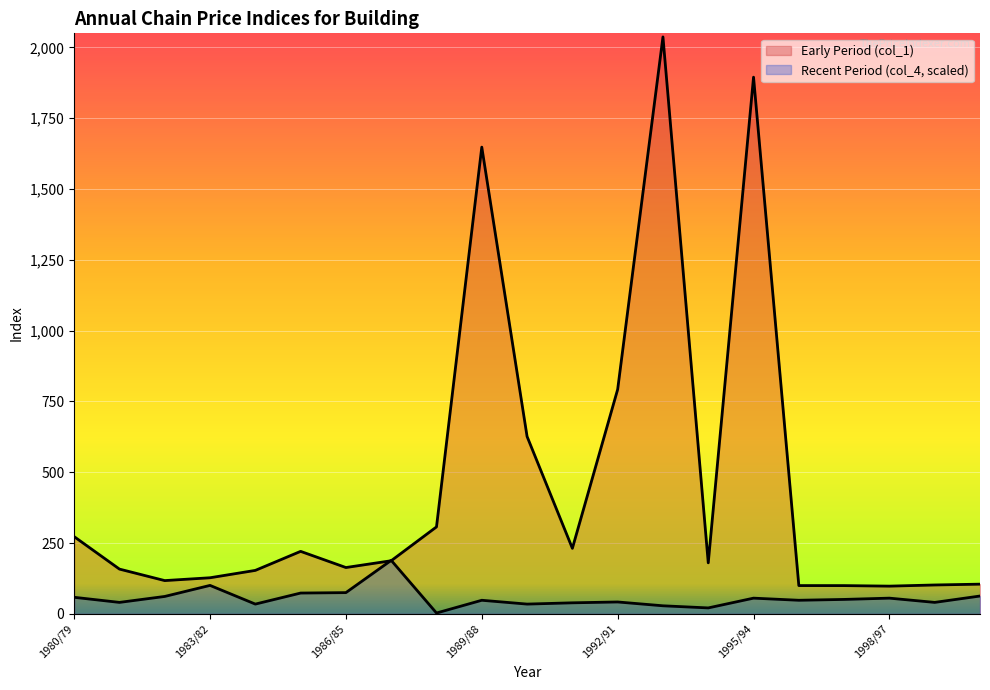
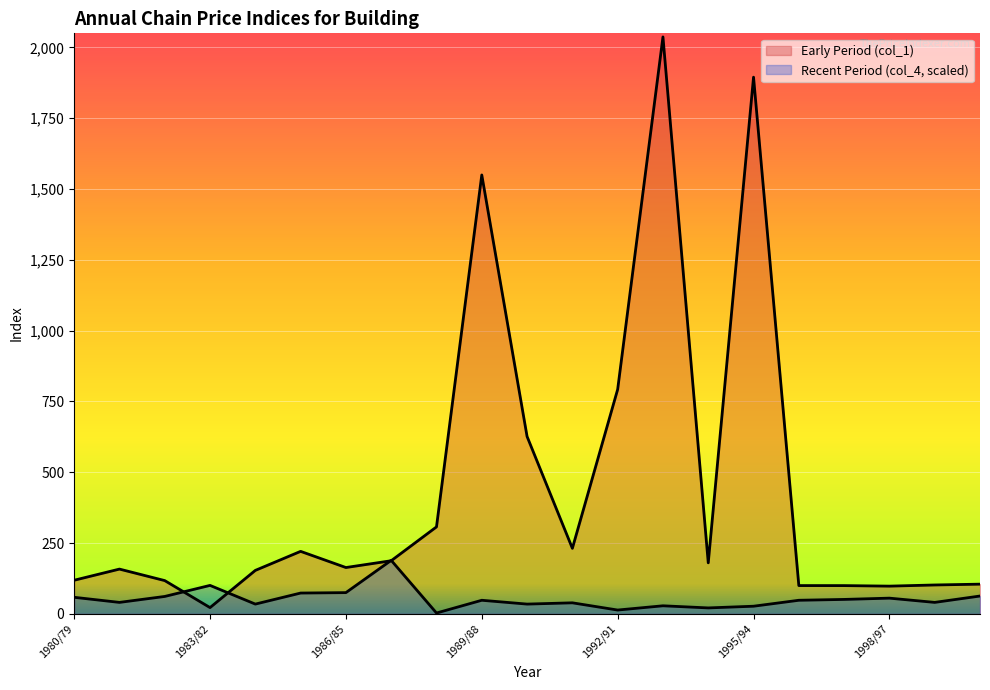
  {
    "Early Period (col_1)": {
-     "1980/79": "270",
-     "1983/82": "130",
+     "1980/79": "120",
+     "1983/82": "20",
      "1986/85": "160",
-     "1989/88": "1,650",
+     "1989/88": "1,550",
      "1992/91": "790",
      "1995/94": "1,900",
      "1998/97": "100"
    },
    "Recent Period (col_4, scaled)": {
      "1980/79": "60",
      "1983/82": "100",
      "1986/85": "80",
      "1989/88": "50",
-     "1992/91": "40",
-     "1995/94": "60",
+     "1992/91": "10",
+     "1995/94": "30",
      "1998/97": "60"
    }
  }
